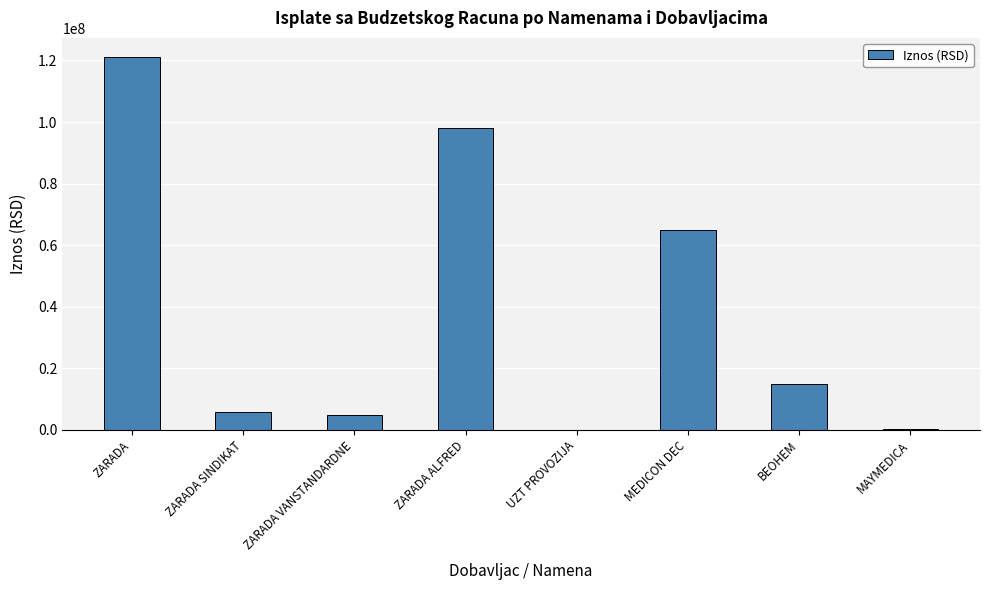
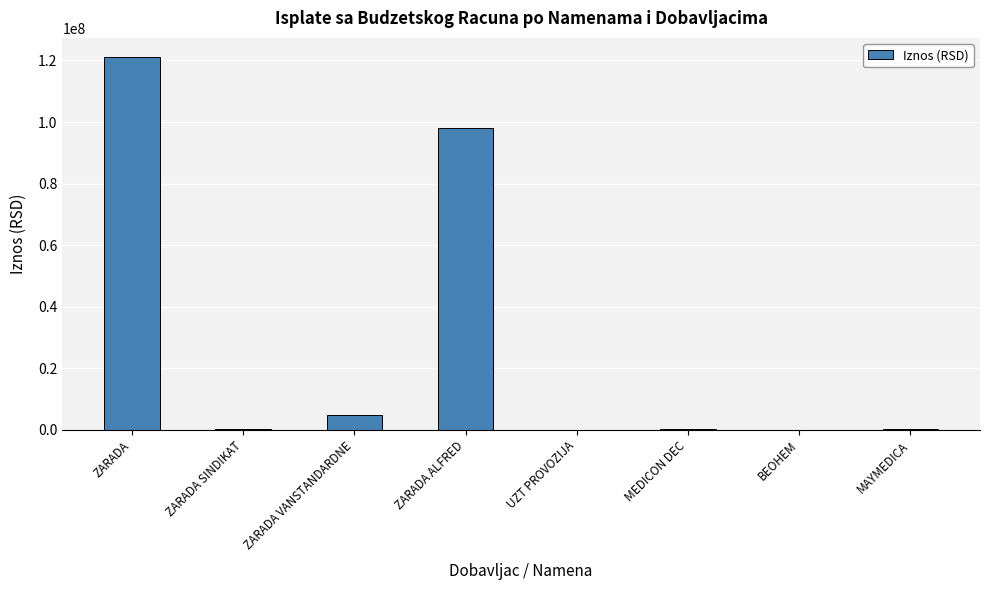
  {
    "ZARADA": 121000000,
-   "ZARADA SINDIKAT": 6000000,
+   "ZARADA SINDIKAT": 0,
    "ZARADA VANSTANDARDNE": 5000000,
    "ZARADA ALFRED": 98000000,
-   "MEDICON DEC": 65000000,
-   "BEOHEM": 15000000
+   "MEDICON DEC": 0,
+   "BEOHEM": 0
  }
